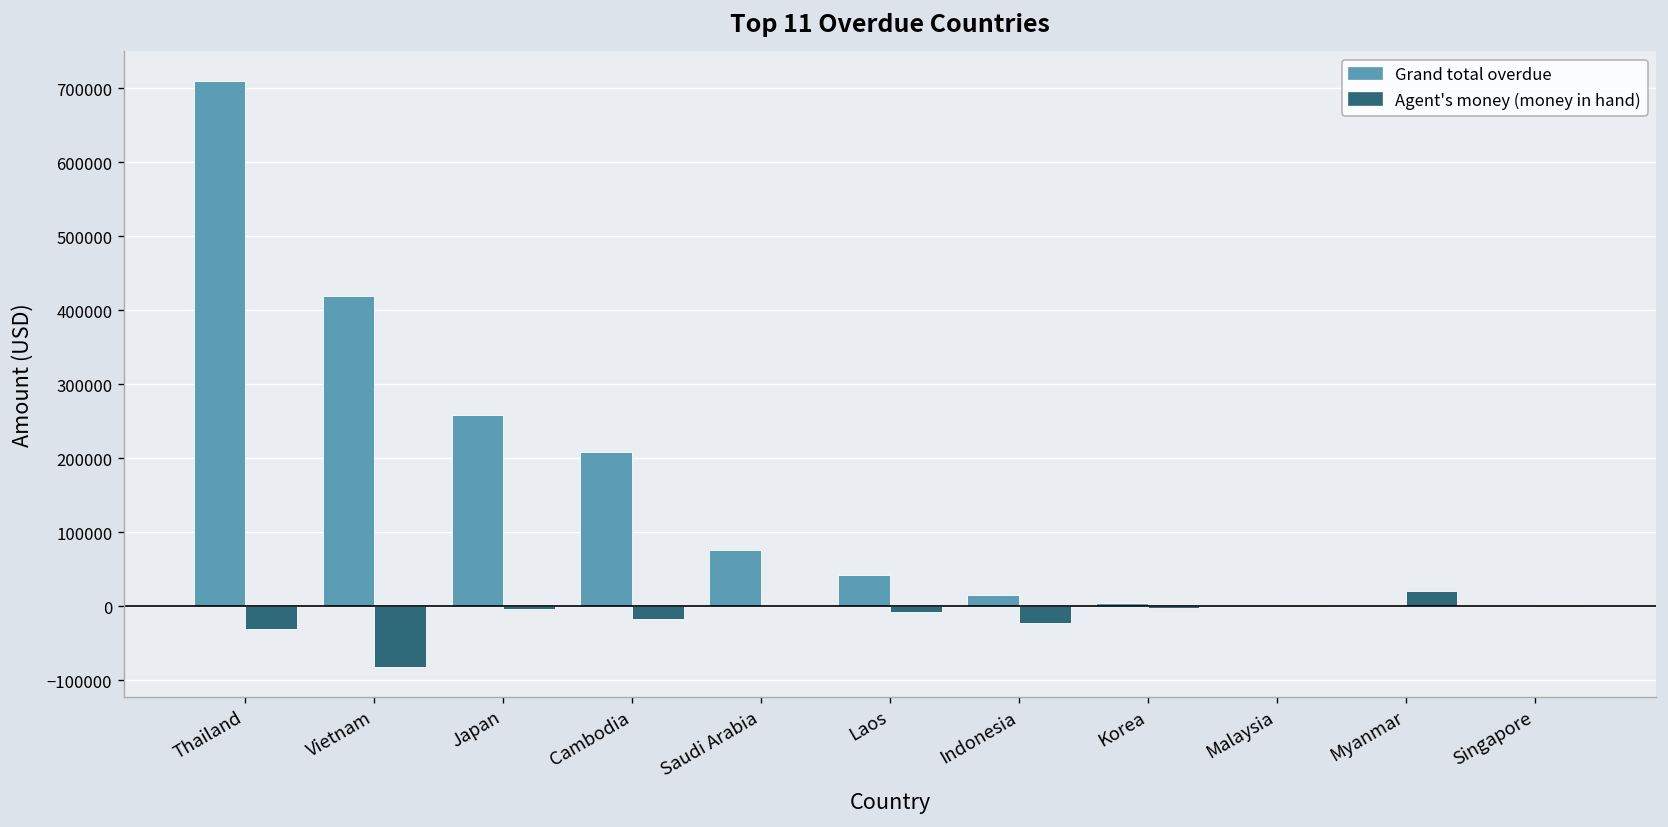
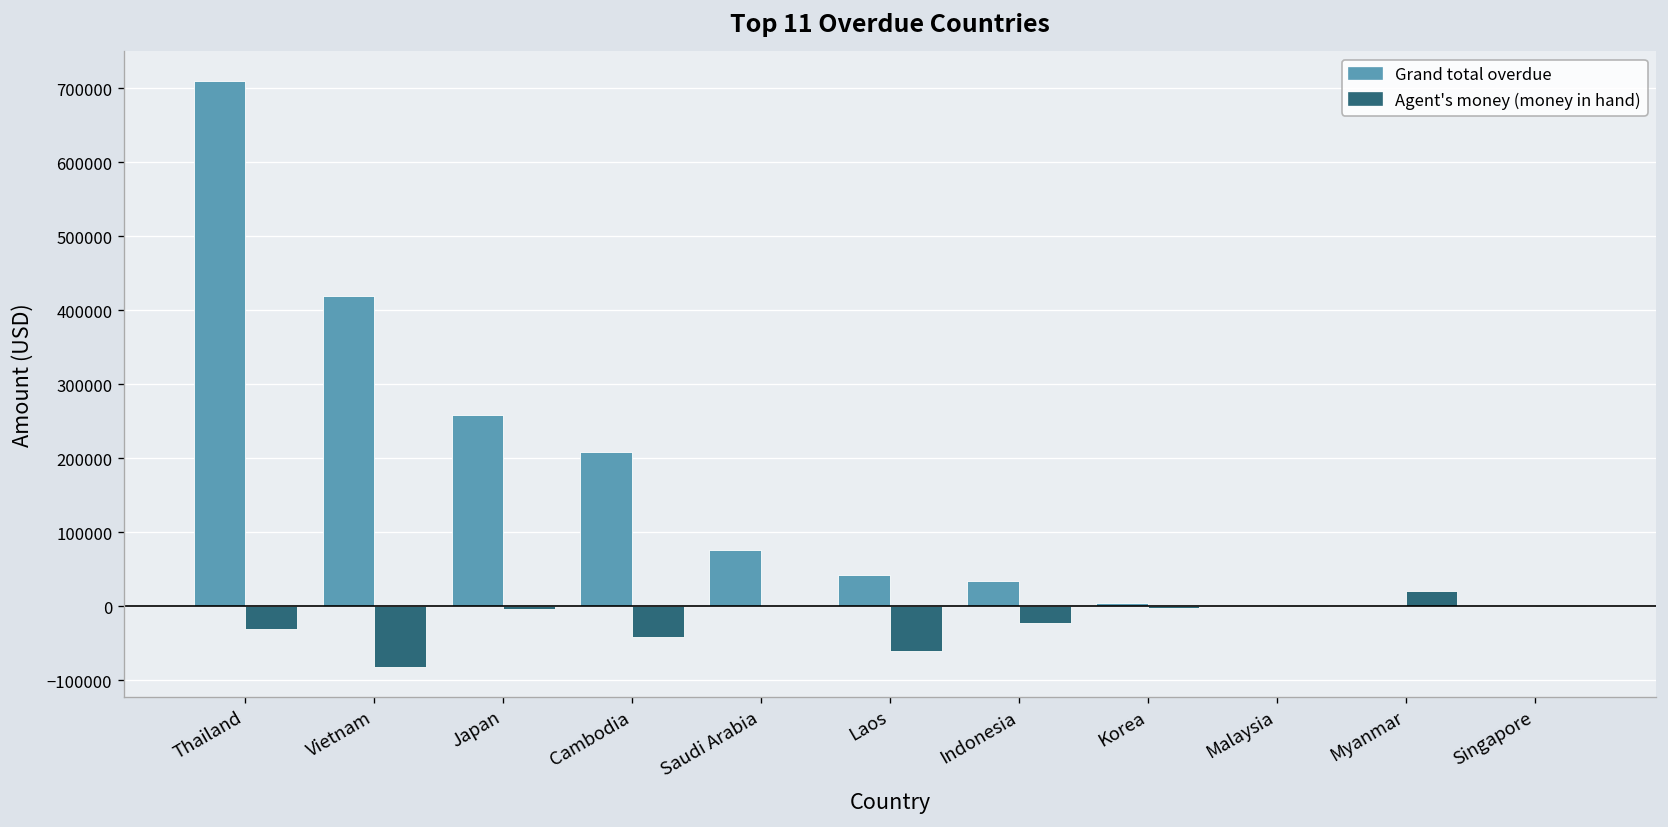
  {
    "Grand total overdue": {
      "Thailand": 710000,
      "Vietnam": 420000,
      "Japan": 260000,
      "Cambodia": 210000,
      "Saudi Arabia": 80000,
      "Laos": 40000,
-     "Indonesia": 20000,
+     "Indonesia": 30000,
      "Korea": 10000,
      "Myanmar": 0,
      "Singapore": 0
    },
    "Agent's money (money in hand)": {
      "Thailand": -30000,
      "Vietnam": -80000,
-     "Cambodia": -20000,
+     "Cambodia": -40000,
      "Saudi Arabia": 0,
-     "Laos": -10000,
+     "Laos": -60000,
      "Indonesia": -20000,
      "Myanmar": 20000
    }
  }
